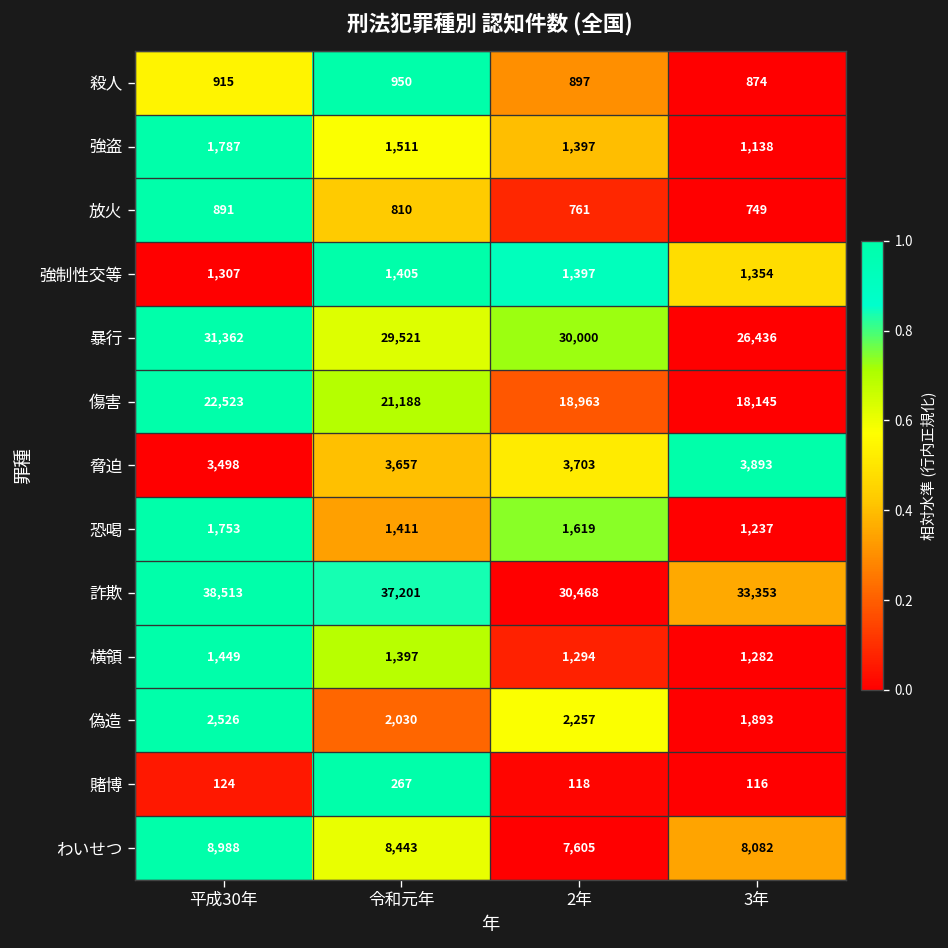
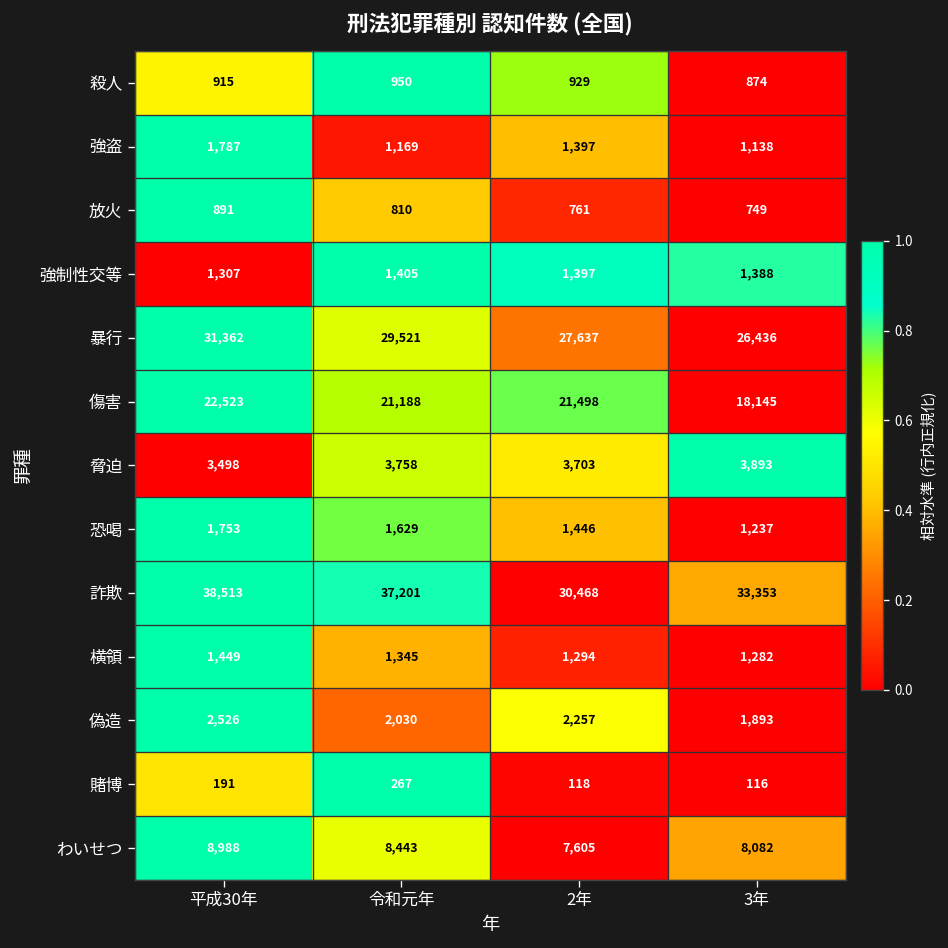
  {
    "殺人": {
      "平成30年": "915",
      "令和元年": "950",
-     "2年": "897",
+     "2年": "929",
      "3年": "874"
    },
    "強盗": {
      "平成30年": "1,787",
-     "令和元年": "1,511",
+     "令和元年": "1,169",
      "2年": "1,397",
      "3年": "1,138"
    },
    "放火": {
      "平成30年": "891",
      "令和元年": "810",
      "2年": "761",
      "3年": "749"
    },
    "強制性交等": {
      "平成30年": "1,307",
      "令和元年": "1,405",
      "2年": "1,397",
-     "3年": "1,354"
+     "3年": "1,388"
    },
    "暴行": {
      "平成30年": "31,362",
      "令和元年": "29,521",
-     "2年": "30,000",
+     "2年": "27,637",
      "3年": "26,436"
    },
    "傷害": {
      "平成30年": "22,523",
      "令和元年": "21,188",
-     "2年": "18,963",
+     "2年": "21,498",
      "3年": "18,145"
    },
    "脅迫": {
      "平成30年": "3,498",
-     "令和元年": "3,657",
+     "令和元年": "3,758",
      "2年": "3,703",
      "3年": "3,893"
    },
    "恐喝": {
      "平成30年": "1,753",
-     "令和元年": "1,411",
-     "2年": "1,619",
+     "令和元年": "1,629",
+     "2年": "1,446",
      "3年": "1,237"
    },
    "詐欺": {
      "平成30年": "38,513",
      "令和元年": "37,201",
      "2年": "30,468",
      "3年": "33,353"
    },
    "横領": {
      "平成30年": "1,449",
-     "令和元年": "1,397",
+     "令和元年": "1,345",
      "2年": "1,294",
      "3年": "1,282"
    },
    "偽造": {
      "平成30年": "2,526",
      "令和元年": "2,030",
      "2年": "2,257",
      "3年": "1,893"
    },
    "賭博": {
-     "平成30年": "124",
+     "平成30年": "191",
      "令和元年": "267",
      "2年": "118",
      "3年": "116"
    },
    "わいせつ": {
      "平成30年": "8,988",
      "令和元年": "8,443",
      "2年": "7,605",
      "3年": "8,082"
    }
  }
